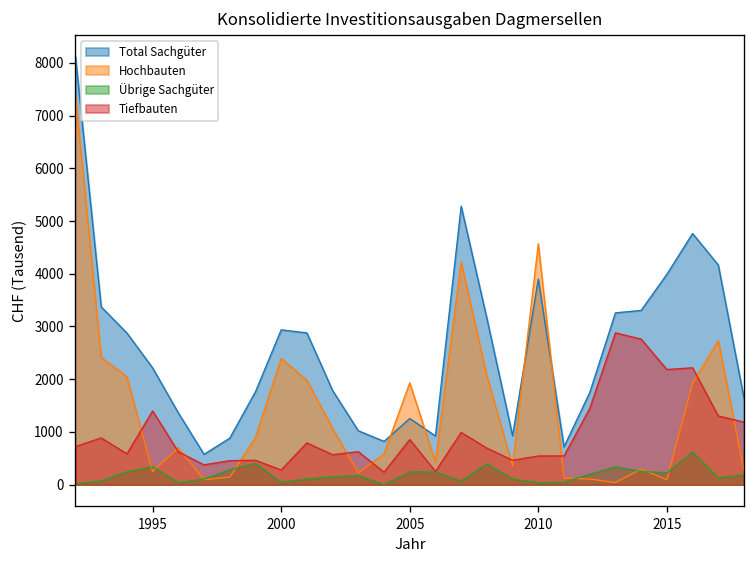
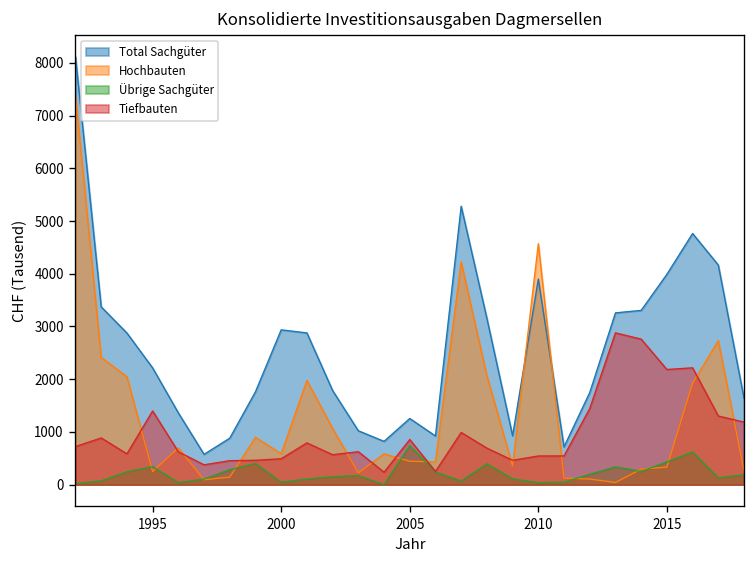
  {
    "Total Sachgüter": {
      "1995": 2200,
      "2000": 2900,
      "2005": 1300,
      "2010": 3900,
      "2015": 4000
    },
    "Hochbauten": {
      "1995": 300,
-     "2000": 2400,
-     "2005": 1900,
+     "2000": 600,
+     "2005": 400,
      "2010": 4600,
-     "2015": 100
+     "2015": 300
    },
    "Übrige Sachgüter": {
      "1995": 300,
      "2000": 0,
-     "2005": 200,
+     "2005": 700,
      "2010": 0,
-     "2015": 200
+     "2015": 400
    },
    "Tiefbauten": {
      "1995": 1400,
-     "2000": 300,
+     "2000": 500,
      "2005": 900,
      "2010": 500,
      "2015": 2200
    }
  }
